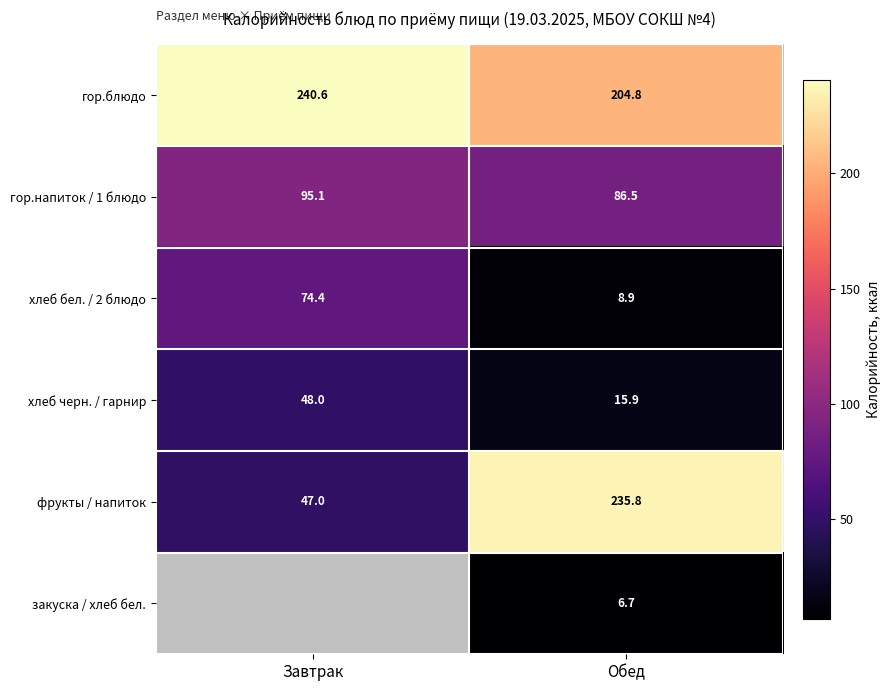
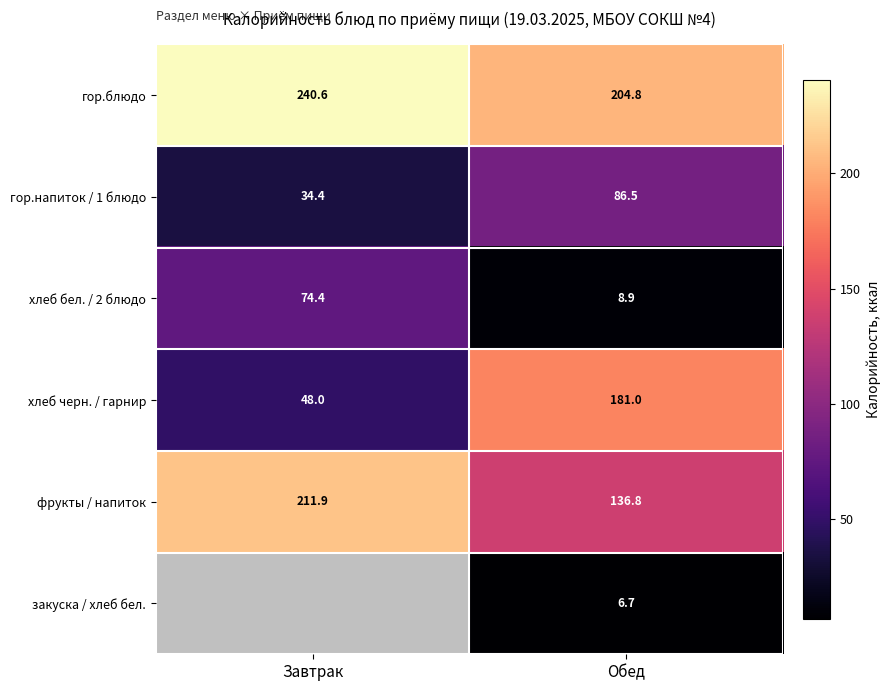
  {
    "гор.блюдо": {
      "Завтрак": 240.6,
      "Обед": 204.8
    },
    "гор.напиток / 1 блюдо": {
-     "Завтрак": 95.1,
+     "Завтрак": 34.4,
      "Обед": 86.5
    },
    "хлеб бел. / 2 блюдо": {
      "Завтрак": 74.4,
      "Обед": 8.9
    },
    "хлеб черн. / гарнир": {
      "Завтрак": 48.0,
-     "Обед": 15.9
+     "Обед": 181.0
    },
    "фрукты / напиток": {
-     "Завтрак": 47.0,
-     "Обед": 235.8
+     "Завтрак": 211.9,
+     "Обед": 136.8
    },
    "закуска / хлеб бел.": {
      "Обед": 6.7
    }
  }
